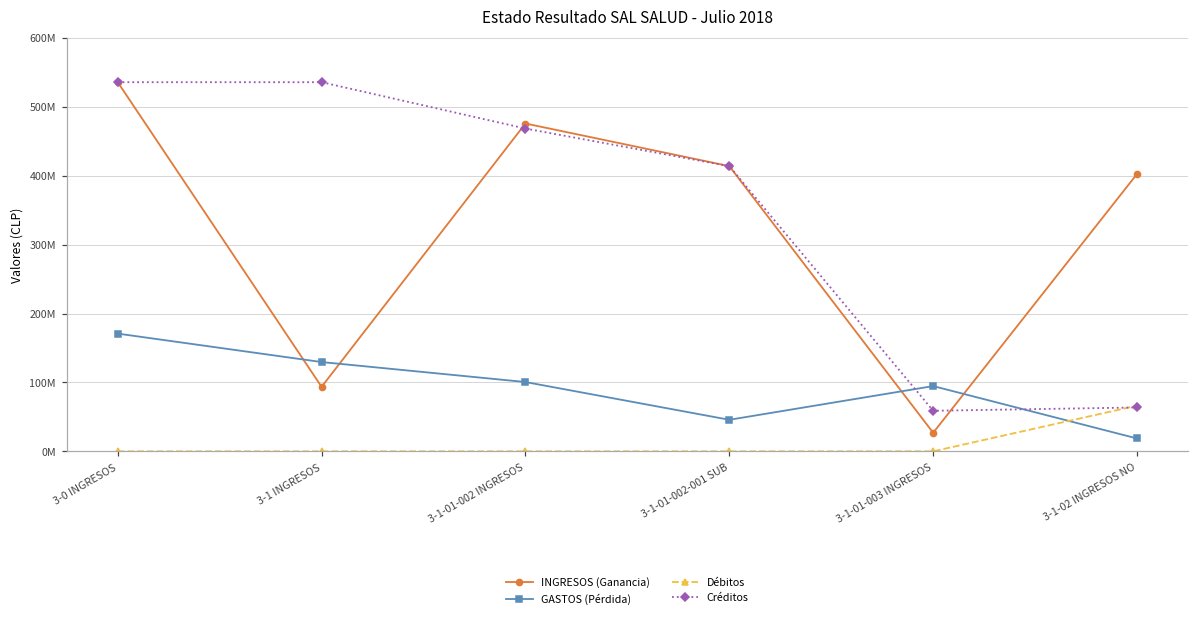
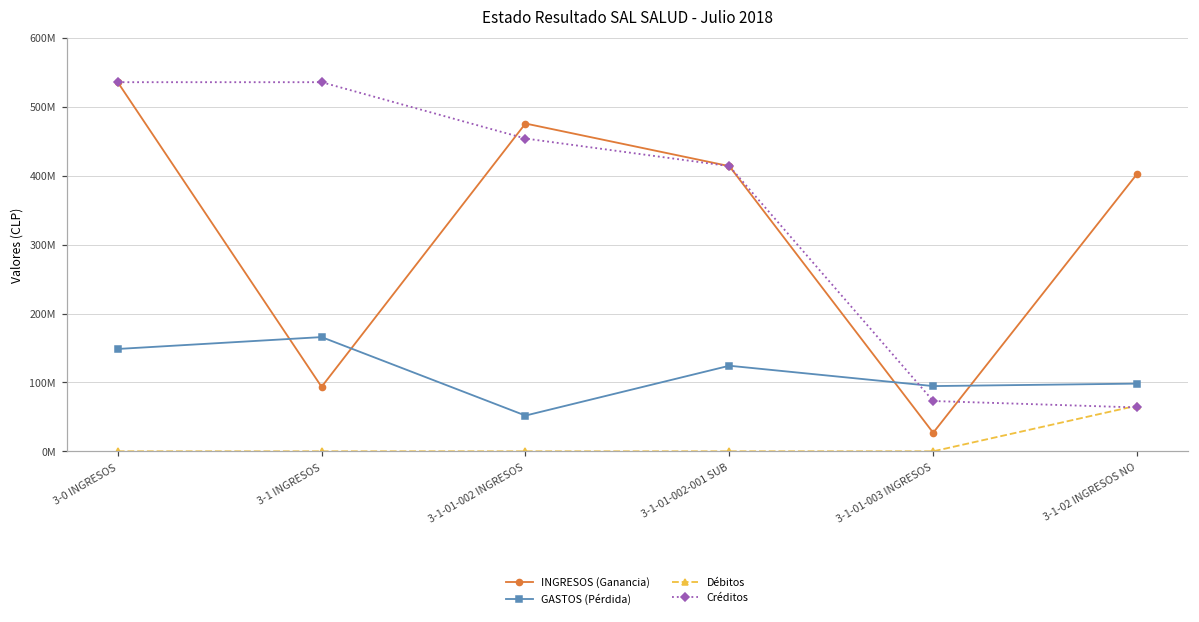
  {
    "INGRESOS (Ganancia)": {
      "3-1 INGRESOS": 90000000,
      "3-1-01-002 INGRESOS": 480000000,
      "3-1-01-003 INGRESOS": 30000000,
      "3-1-02 INGRESOS NO": 400000000
    },
    "GASTOS (Pérdida)": {
-     "3-0 INGRESOS": 170000000,
-     "3-1 INGRESOS": 130000000,
-     "3-1-01-002 INGRESOS": 100000000,
-     "3-1-01-002-001 SUB": 50000000,
+     "3-0 INGRESOS": 150000000,
+     "3-1 INGRESOS": 170000000,
+     "3-1-01-002 INGRESOS": 50000000,
+     "3-1-01-002-001 SUB": 120000000,
      "3-1-01-003 INGRESOS": 90000000,
-     "3-1-02 INGRESOS NO": 20000000
+     "3-1-02 INGRESOS NO": 100000000
    },
    "Débitos": {
      "3-0 INGRESOS": 0,
      "3-1 INGRESOS": 0,
      "3-1-01-002 INGRESOS": 0,
      "3-1-01-002-001 SUB": 0,
      "3-1-01-003 INGRESOS": 0
    },
    "Créditos": {
      "3-1 INGRESOS": 540000000,
-     "3-1-01-002 INGRESOS": 470000000,
-     "3-1-01-003 INGRESOS": 60000000
+     "3-1-01-002 INGRESOS": 450000000,
+     "3-1-01-003 INGRESOS": 70000000
    }
  }
